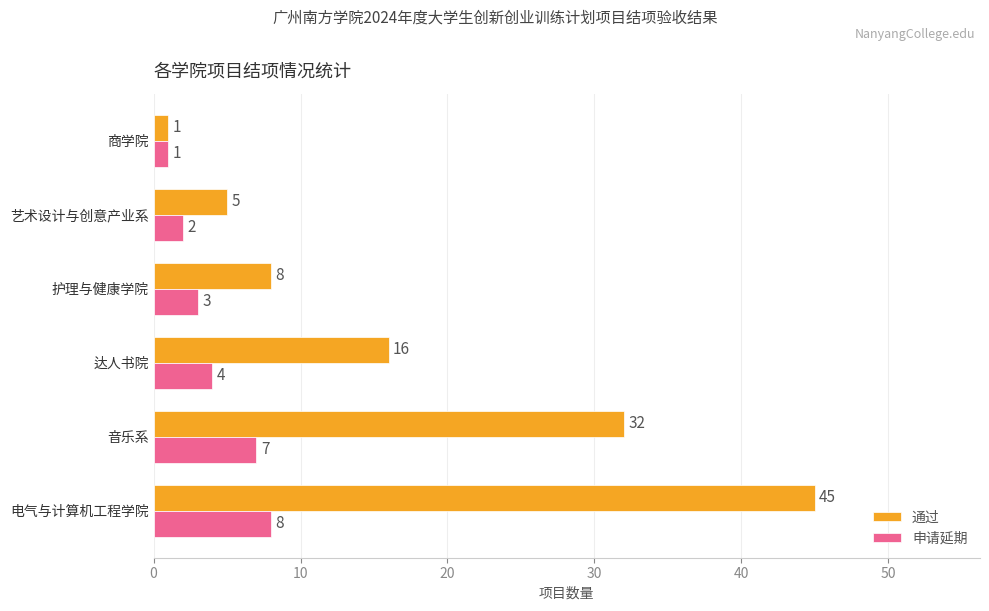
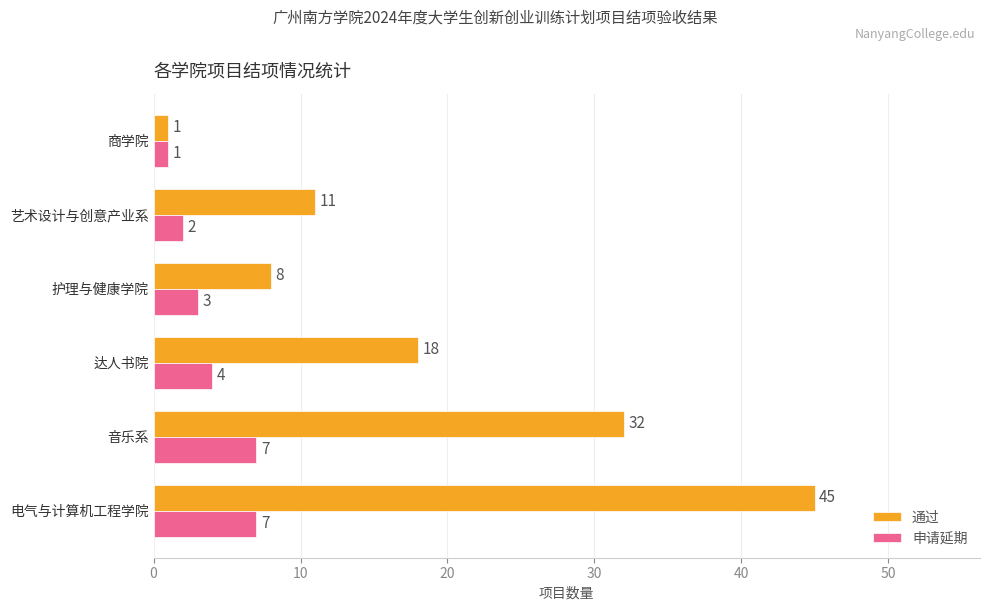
  {
    "通过": {
      "商学院": 1,
-     "艺术设计与创意产业系": 5,
+     "艺术设计与创意产业系": 11,
      "护理与健康学院": 8,
-     "达人书院": 16,
+     "达人书院": 18,
      "音乐系": 32,
      "电气与计算机工程学院": 45
    },
    "申请延期": {
      "商学院": 1,
      "艺术设计与创意产业系": 2,
      "护理与健康学院": 3,
      "达人书院": 4,
      "音乐系": 7,
-     "电气与计算机工程学院": 8
+     "电气与计算机工程学院": 7
    }
  }
